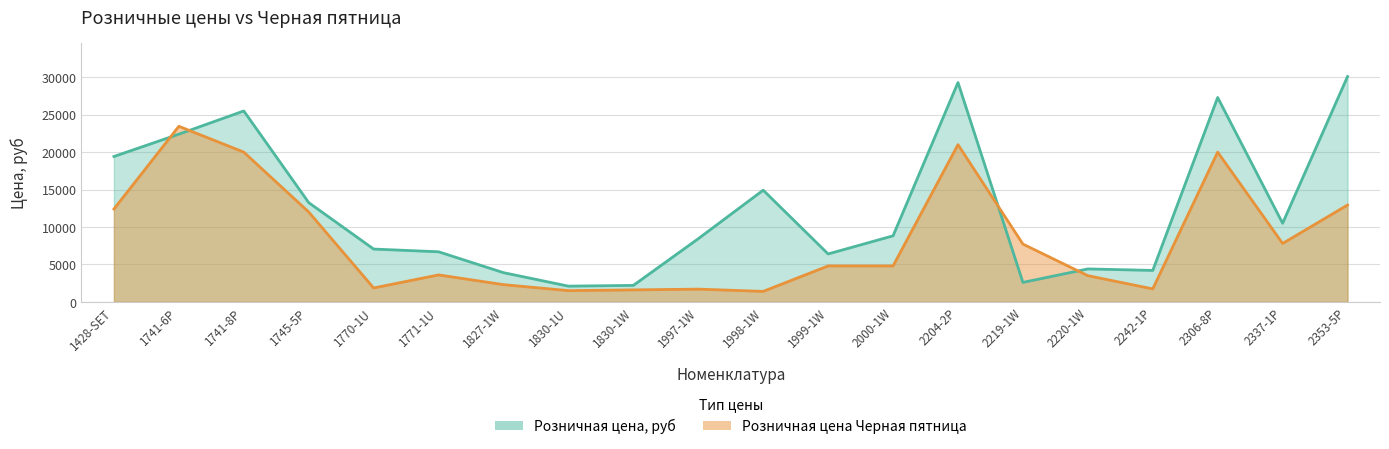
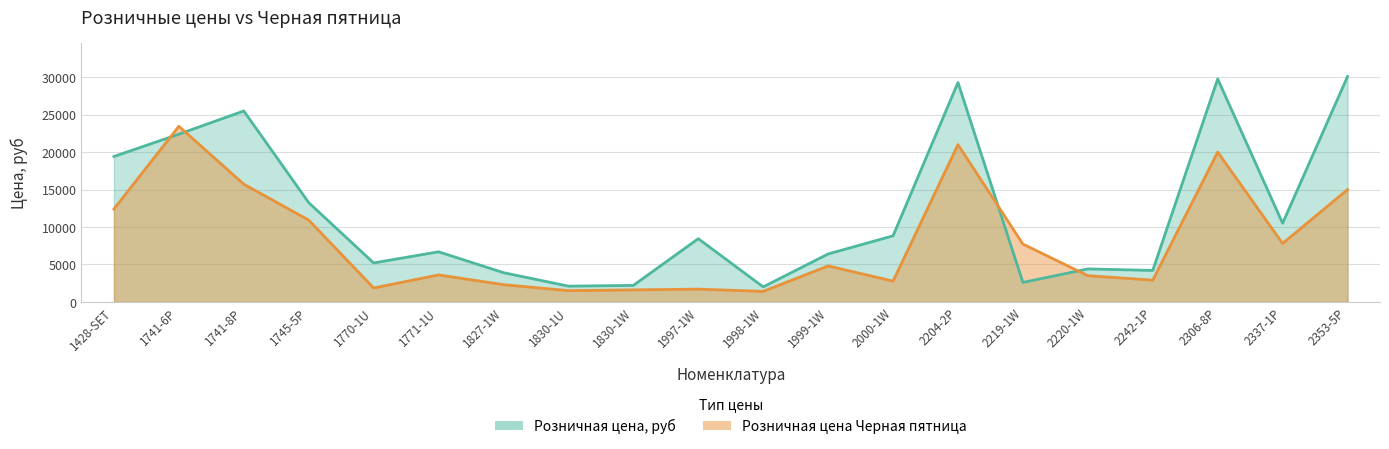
  {
    "Розничная цена, руб": {
      "1428-SET": 19000,
      "1741-6P": 22000,
      "1741-8P": 26000,
      "1745-5P": 13000,
-     "1770-1U": 7000,
+     "1770-1U": 5000,
      "1771-1U": 7000,
      "1827-1W": 4000,
      "1830-1U": 2000,
      "1830-1W": 2000,
      "1997-1W": 8000,
-     "1998-1W": 15000,
+     "1998-1W": 2000,
      "1999-1W": 6000,
      "2000-1W": 9000,
      "2204-2P": 29000,
      "2219-1W": 3000,
      "2220-1W": 4000,
      "2242-1P": 4000,
-     "2306-8P": 27000,
+     "2306-8P": 30000,
      "2337-1P": 11000,
      "2353-5P": 30000
    },
    "Розничная цена Черная пятница": {
      "1428-SET": 12000,
      "1741-6P": 23000,
-     "1741-8P": 20000,
-     "1745-5P": 12000,
+     "1741-8P": 16000,
+     "1745-5P": 11000,
      "1770-1U": 2000,
      "1771-1U": 4000,
      "1827-1W": 2000,
      "1830-1U": 2000,
      "1830-1W": 2000,
      "1997-1W": 2000,
      "1998-1W": 1000,
      "1999-1W": 5000,
-     "2000-1W": 5000,
+     "2000-1W": 3000,
      "2204-2P": 21000,
      "2219-1W": 8000,
      "2220-1W": 4000,
-     "2242-1P": 2000,
+     "2242-1P": 3000,
      "2306-8P": 20000,
      "2337-1P": 8000,
-     "2353-5P": 13000
+     "2353-5P": 15000
    }
  }
